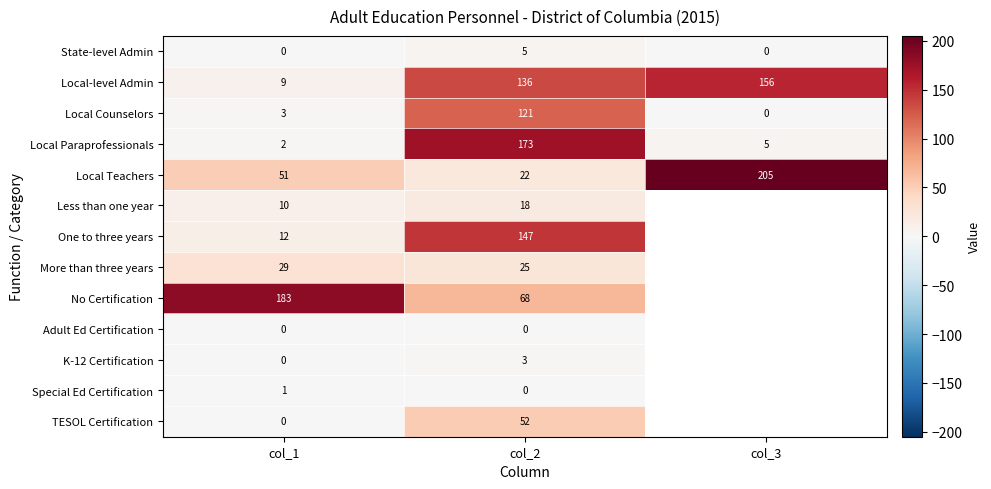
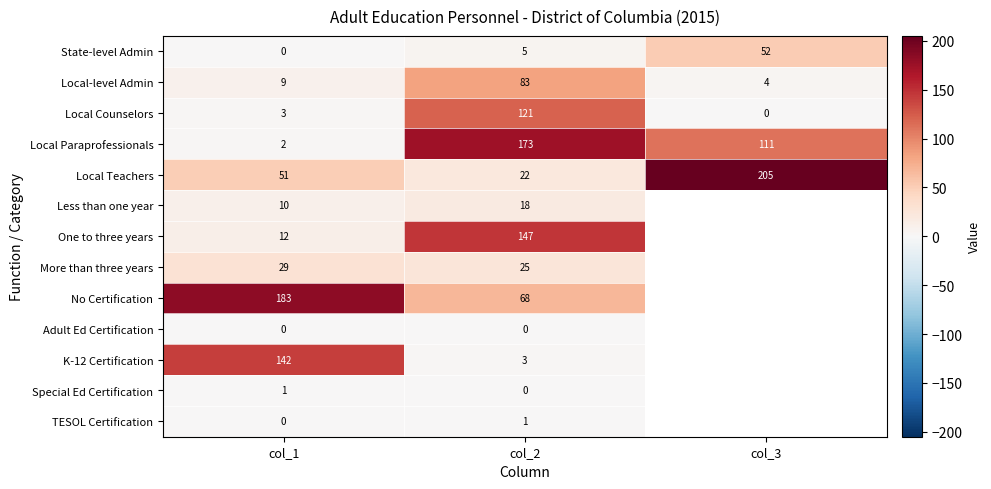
  {
    "State-level Admin": {
      "col_1": 0,
      "col_2": 5,
-     "col_3": 0
+     "col_3": 52
    },
    "Local-level Admin": {
      "col_1": 9,
-     "col_2": 136,
-     "col_3": 156
+     "col_2": 83,
+     "col_3": 4
    },
    "Local Counselors": {
      "col_1": 3,
      "col_2": 121,
      "col_3": 0
    },
    "Local Paraprofessionals": {
      "col_1": 2,
      "col_2": 173,
-     "col_3": 5
+     "col_3": 111
    },
    "Local Teachers": {
      "col_1": 51,
      "col_2": 22,
      "col_3": 205
    },
    "Less than one year": {
      "col_1": 10,
      "col_2": 18
    },
    "One to three years": {
      "col_1": 12,
      "col_2": 147
    },
    "More than three years": {
      "col_1": 29,
      "col_2": 25
    },
    "No Certification": {
      "col_1": 183,
      "col_2": 68
    },
    "Adult Ed Certification": {
      "col_1": 0,
      "col_2": 0
    },
    "K-12 Certification": {
-     "col_1": 0,
+     "col_1": 142,
      "col_2": 3
    },
    "Special Ed Certification": {
      "col_1": 1,
      "col_2": 0
    },
    "TESOL Certification": {
      "col_1": 0,
-     "col_2": 52
+     "col_2": 1
    }
  }
